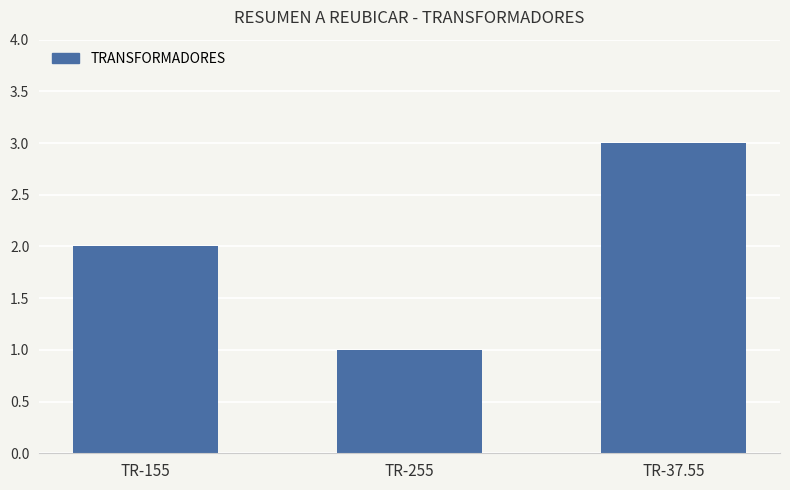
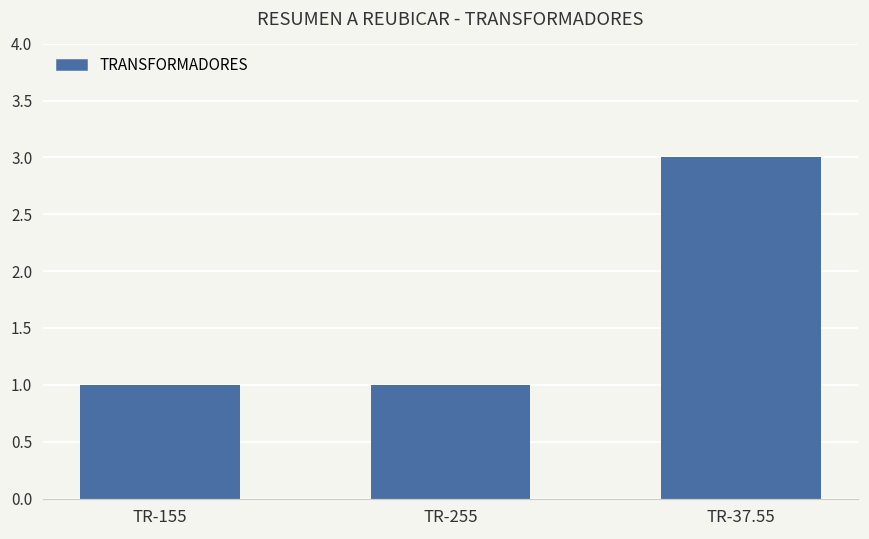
  {
-   "TR-155": 2,
+   "TR-155": 1,
    "TR-255": 1,
    "TR-37.55": 3
  }
